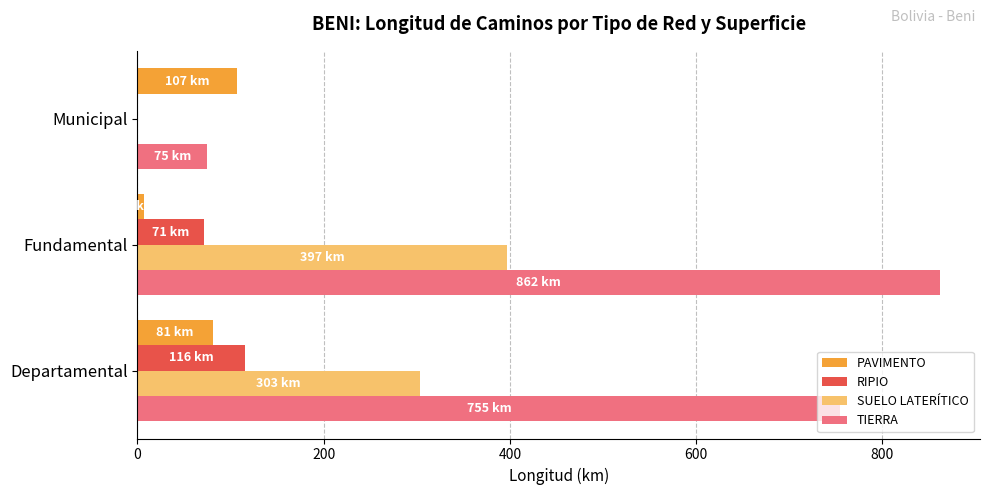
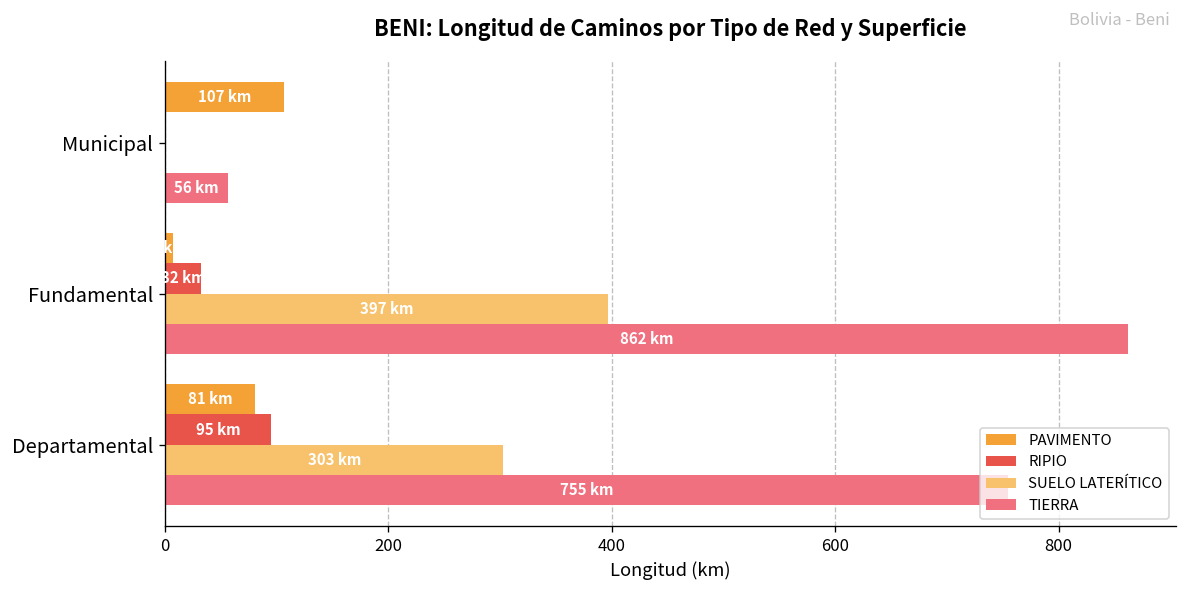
  {
    "PAVIMENTO": {
      "Municipal": 107,
      "Departamental": 81
    },
    "RIPIO": {
-     "Fundamental": 71,
-     "Departamental": 116
+     "Fundamental": 32,
+     "Departamental": 95
    },
    "SUELO LATERÍTICO": {
      "Fundamental": 397,
      "Departamental": 303
    },
    "TIERRA": {
-     "Municipal": 75,
+     "Municipal": 56,
      "Fundamental": 862
    }
  }
